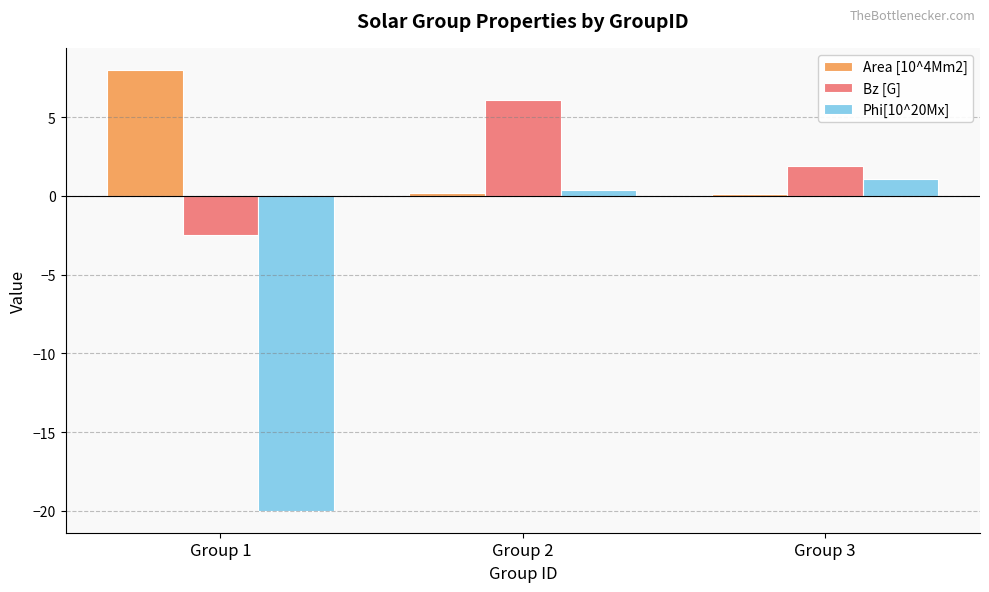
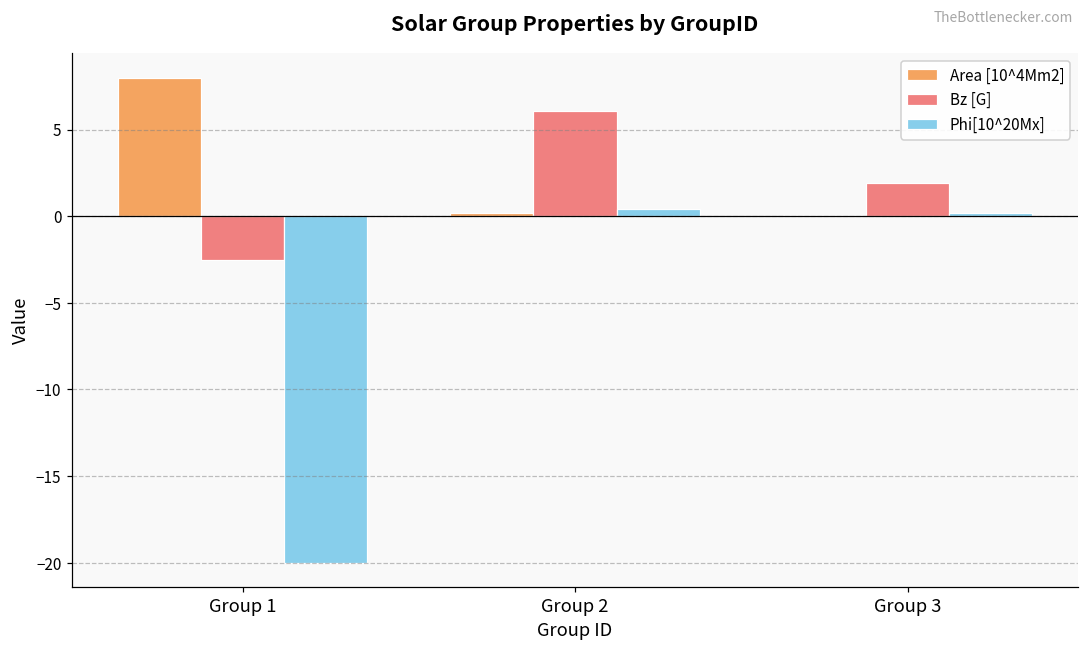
  {
    "Phi[10^20Mx]": {
      "Group 1": -20.0,
      "Group 2": 0.4,
-     "Group 3": 1.1
+     "Group 3": 0.2
    }
  }
